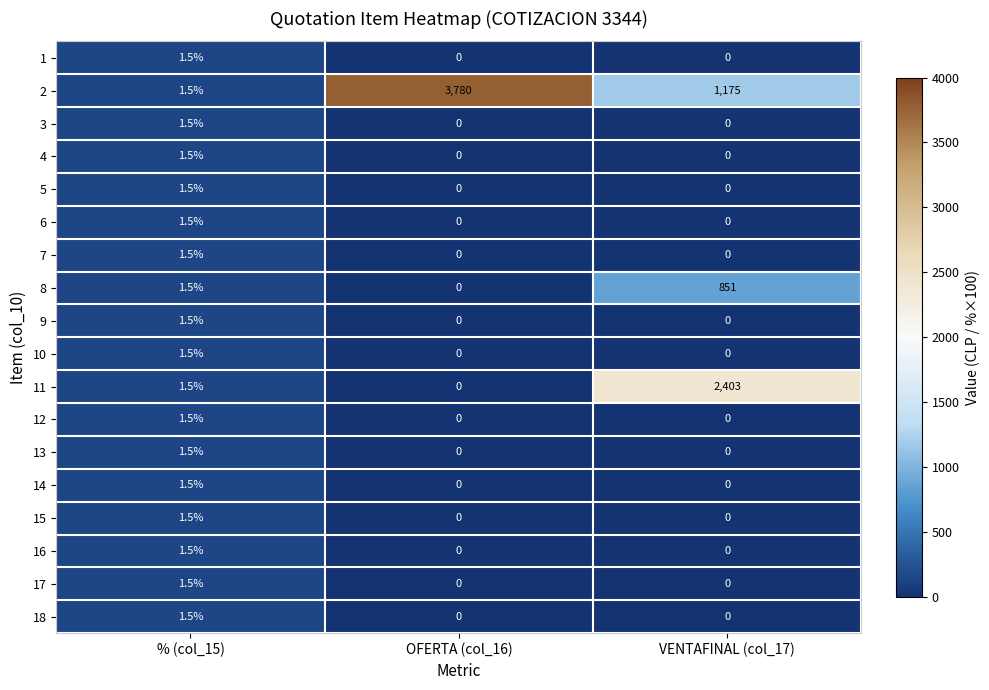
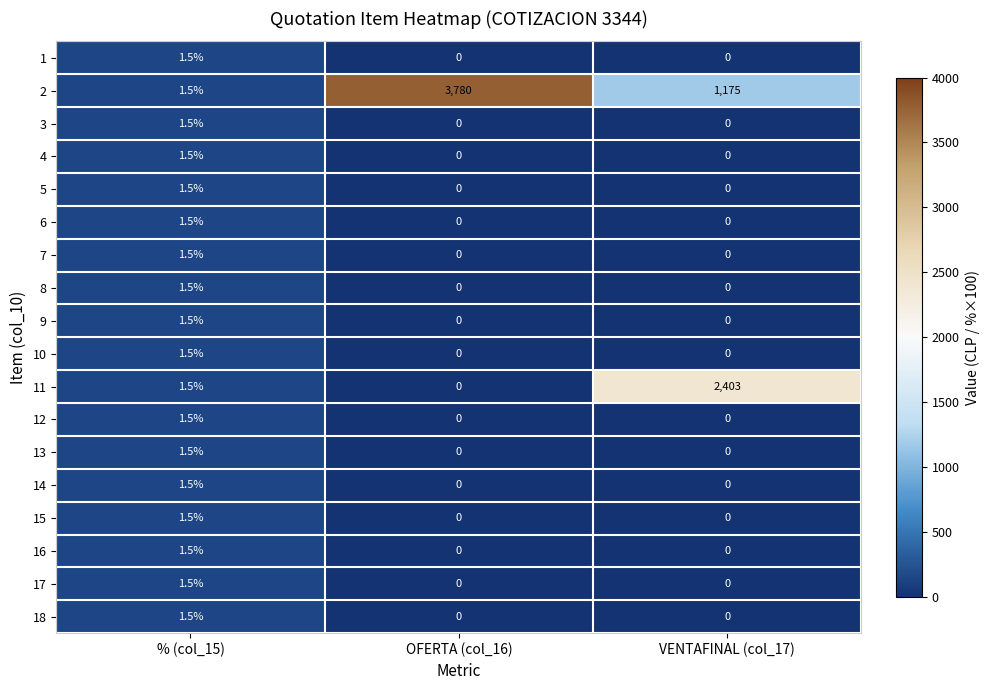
  {
    "1": {
      "% (col_15)": "1.5%",
      "OFERTA (col_16)": "0",
      "VENTAFINAL (col_17)": "0"
    },
    "2": {
      "% (col_15)": "1.5%",
      "OFERTA (col_16)": "3,780",
      "VENTAFINAL (col_17)": "1,175"
    },
    "3": {
      "% (col_15)": "1.5%",
      "OFERTA (col_16)": "0",
      "VENTAFINAL (col_17)": "0"
    },
    "4": {
      "% (col_15)": "1.5%",
      "OFERTA (col_16)": "0",
      "VENTAFINAL (col_17)": "0"
    },
    "5": {
      "% (col_15)": "1.5%",
      "OFERTA (col_16)": "0",
      "VENTAFINAL (col_17)": "0"
    },
    "6": {
      "% (col_15)": "1.5%",
      "OFERTA (col_16)": "0",
      "VENTAFINAL (col_17)": "0"
    },
    "7": {
      "% (col_15)": "1.5%",
      "OFERTA (col_16)": "0",
      "VENTAFINAL (col_17)": "0"
    },
    "8": {
      "% (col_15)": "1.5%",
      "OFERTA (col_16)": "0",
-     "VENTAFINAL (col_17)": "851"
+     "VENTAFINAL (col_17)": "0"
    },
    "9": {
      "% (col_15)": "1.5%",
      "OFERTA (col_16)": "0",
      "VENTAFINAL (col_17)": "0"
    },
    "10": {
      "% (col_15)": "1.5%",
      "OFERTA (col_16)": "0",
      "VENTAFINAL (col_17)": "0"
    },
    "11": {
      "% (col_15)": "1.5%",
      "OFERTA (col_16)": "0",
      "VENTAFINAL (col_17)": "2,403"
    },
    "12": {
      "% (col_15)": "1.5%",
      "OFERTA (col_16)": "0",
      "VENTAFINAL (col_17)": "0"
    },
    "13": {
      "% (col_15)": "1.5%",
      "OFERTA (col_16)": "0",
      "VENTAFINAL (col_17)": "0"
    },
    "14": {
      "% (col_15)": "1.5%",
      "OFERTA (col_16)": "0",
      "VENTAFINAL (col_17)": "0"
    },
    "15": {
      "% (col_15)": "1.5%",
      "OFERTA (col_16)": "0",
      "VENTAFINAL (col_17)": "0"
    },
    "16": {
      "% (col_15)": "1.5%",
      "OFERTA (col_16)": "0",
      "VENTAFINAL (col_17)": "0"
    },
    "17": {
      "% (col_15)": "1.5%",
      "OFERTA (col_16)": "0",
      "VENTAFINAL (col_17)": "0"
    },
    "18": {
      "% (col_15)": "1.5%",
      "OFERTA (col_16)": "0",
      "VENTAFINAL (col_17)": "0"
    }
  }
